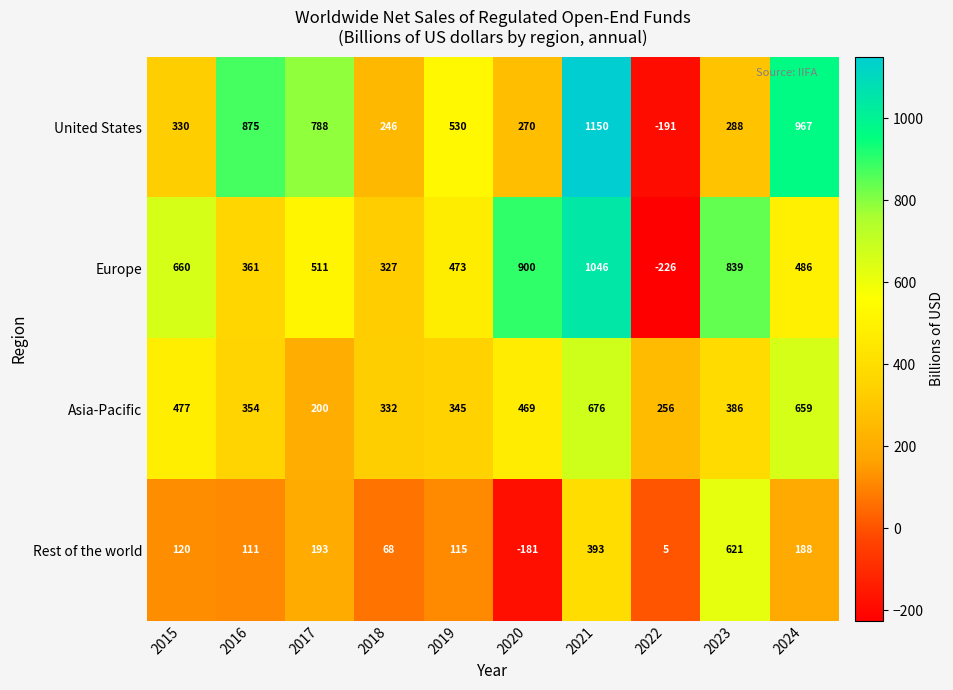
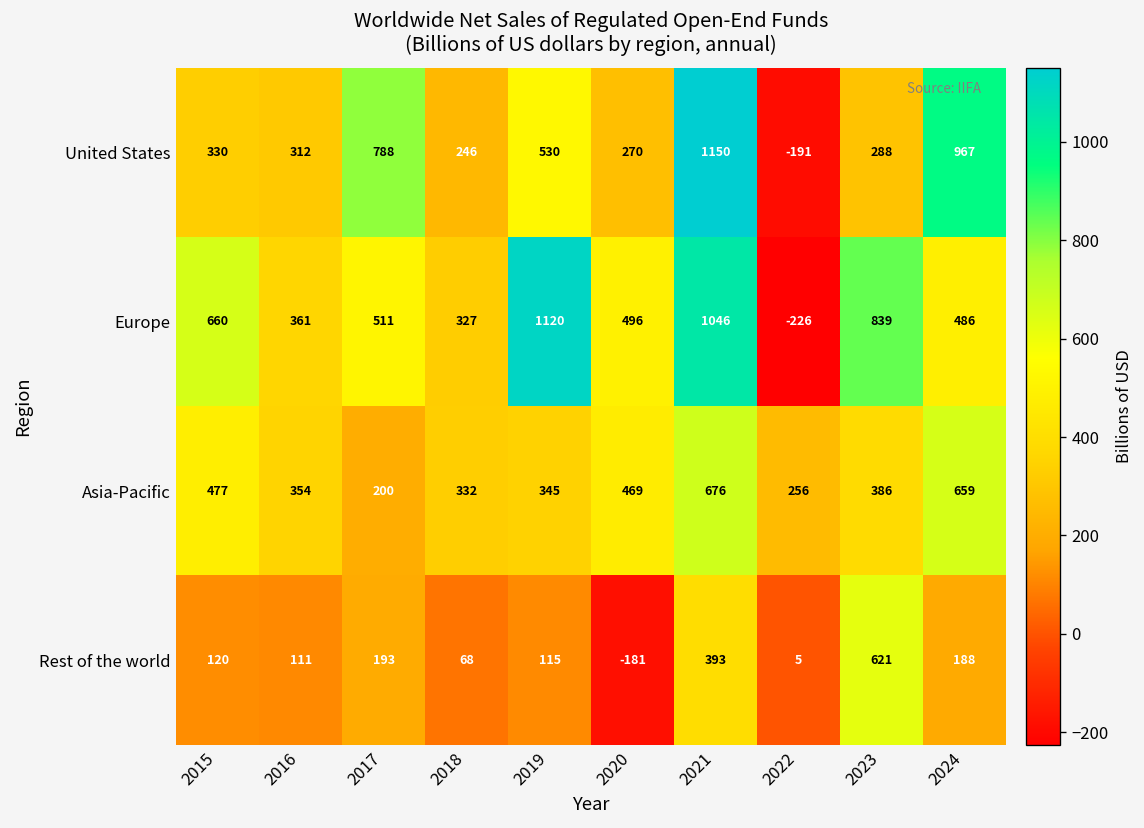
  {
    "United States": {
      "2015": 330,
-     "2016": 875,
+     "2016": 312,
      "2017": 788,
      "2018": 246,
      "2019": 530,
      "2020": 270,
      "2021": 1150,
      "2022": -191,
      "2023": 288
    },
    "Europe": {
      "2015": 660,
      "2016": 361,
      "2017": 511,
      "2018": 327,
-     "2019": 473,
-     "2020": 900,
+     "2019": 1120,
+     "2020": 496,
      "2021": 1046,
      "2022": -226,
      "2023": 839,
      "2024": 486
    },
    "Asia-Pacific": {
      "2015": 477,
      "2016": 354,
      "2017": 200,
      "2018": 332,
      "2019": 345,
      "2020": 469,
      "2021": 676,
      "2022": 256,
      "2023": 386,
      "2024": 659
    },
    "Rest of the world": {
      "2015": 120,
      "2016": 111,
      "2017": 193,
      "2018": 68,
      "2019": 115,
      "2020": -181,
      "2021": 393,
      "2022": 5,
      "2023": 621,
      "2024": 188
    }
  }
